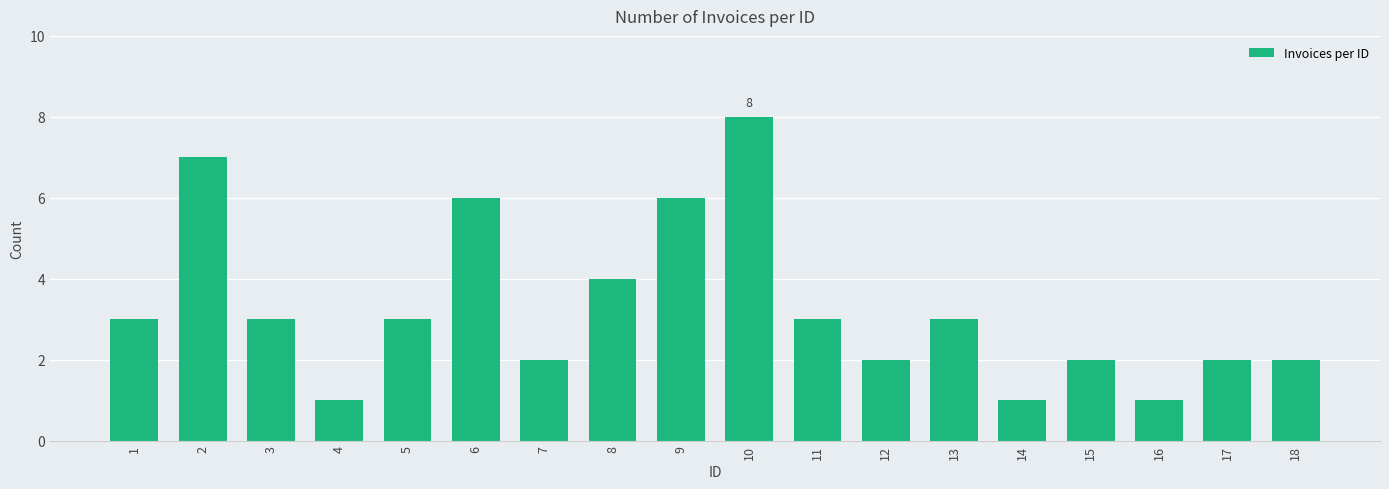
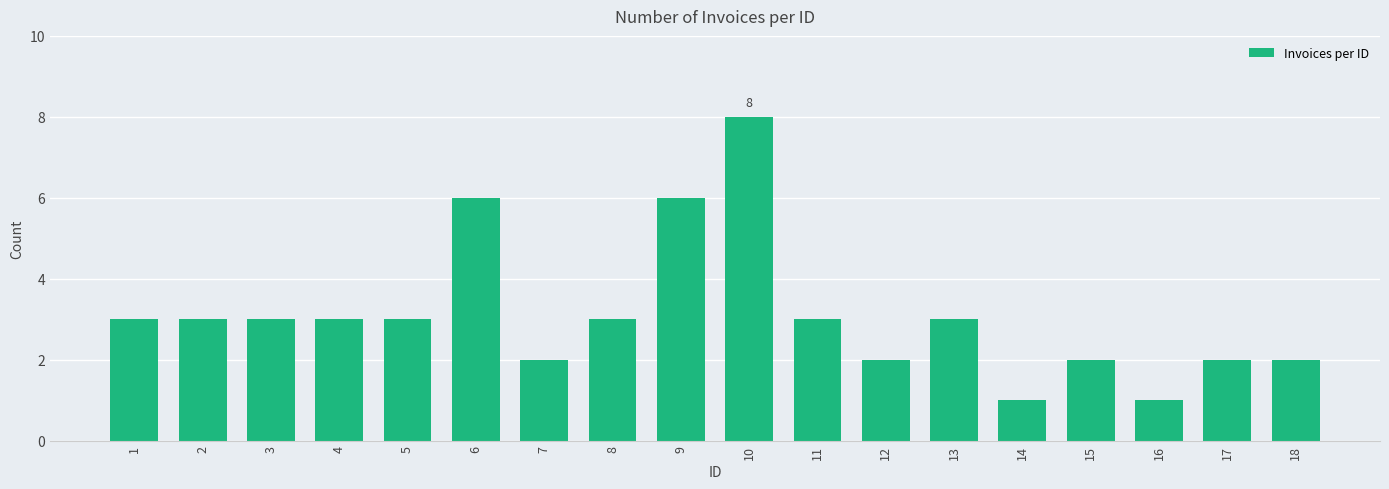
  {
    "1": 3,
-   "2": 7,
+   "2": 3,
    "3": 3,
-   "4": 1,
+   "4": 3,
    "5": 3,
    "6": 6,
    "7": 2,
-   "8": 4,
+   "8": 3,
    "9": 6,
    "11": 3,
    "12": 2,
    "13": 3,
    "14": 1,
    "15": 2,
    "16": 1,
    "17": 2,
    "18": 2
  }
